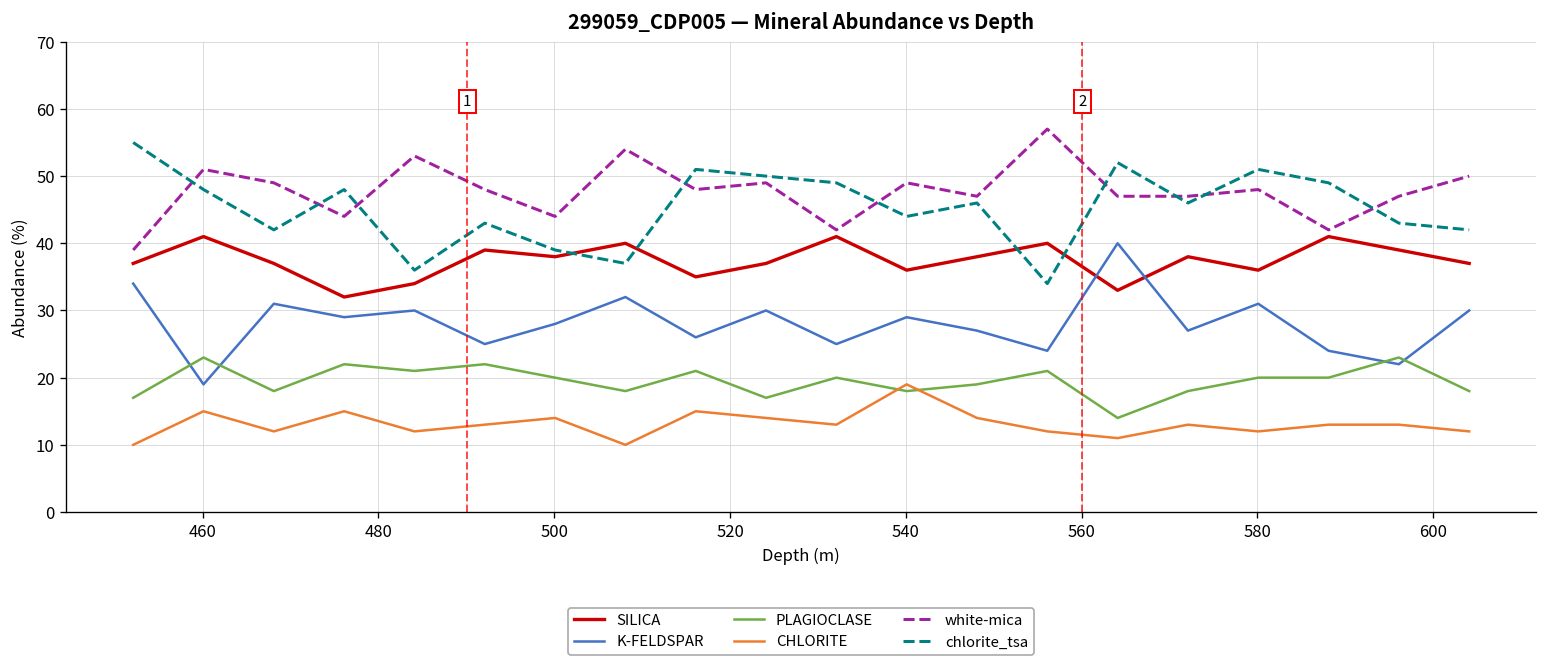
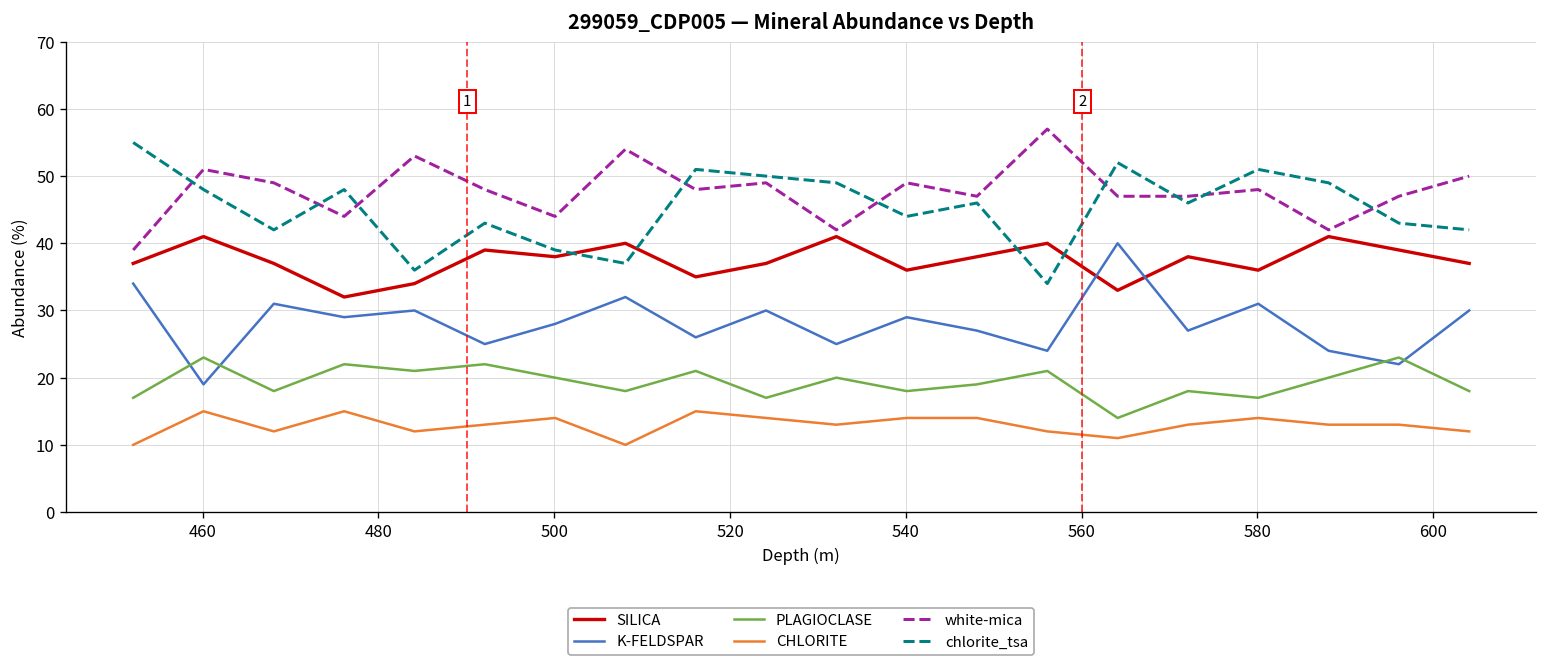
  {
    "SILICA": {
      "460": 41,
      "500": 38,
      "540": 36,
      "580": 36
    },
    "K-FELDSPAR": {
      "460": 19,
      "500": 28,
      "540": 29,
      "580": 31
    },
    "PLAGIOCLASE": {
      "460": 23,
      "500": 20,
      "540": 18,
-     "580": 20
+     "580": 17
    },
    "CHLORITE": {
      "460": 15,
      "500": 14,
-     "540": 19,
-     "580": 12
+     "540": 14,
+     "580": 14
    },
    "white-mica": {
      "460": 51,
      "500": 44,
      "540": 49,
      "580": 48
    },
    "chlorite_tsa": {
      "460": 48,
      "500": 39,
      "540": 44,
      "580": 51
    }
  }
